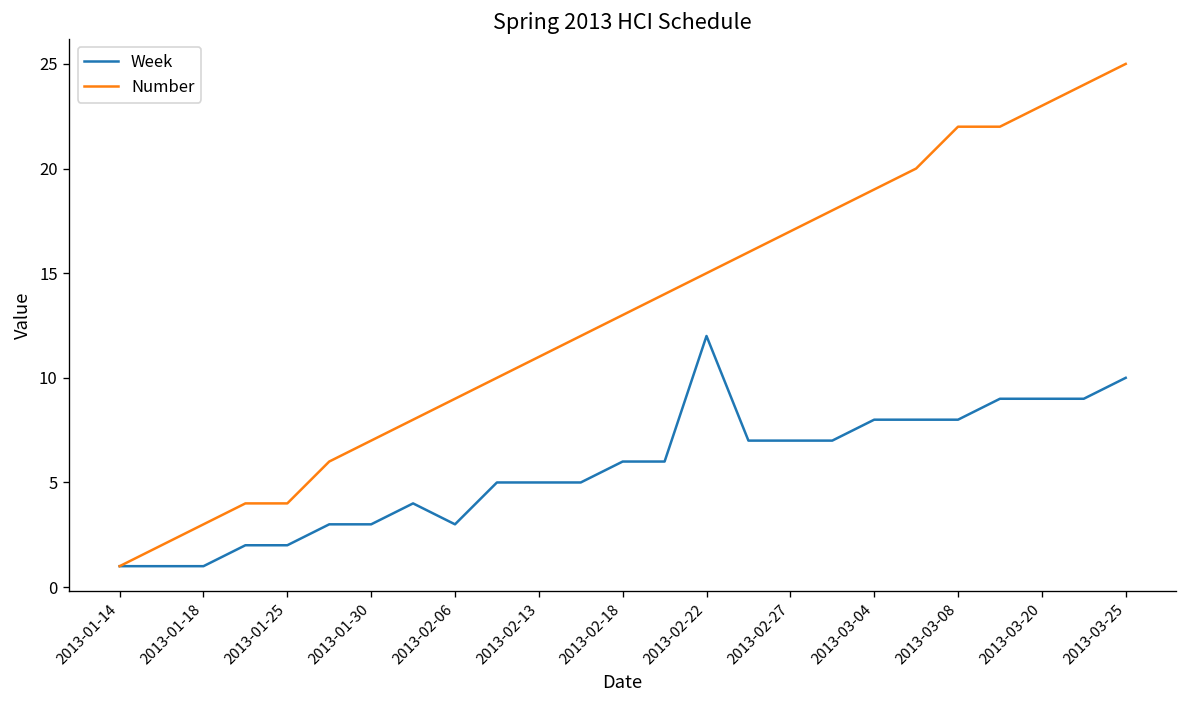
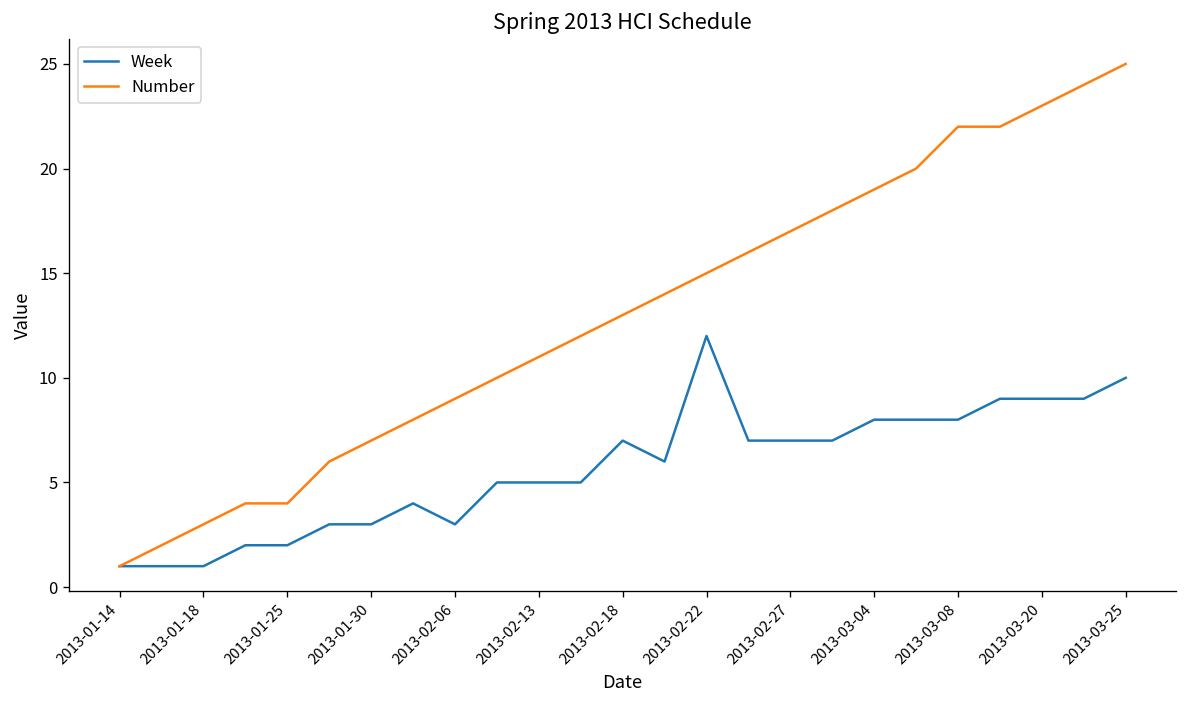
  {
    "Week": {
      "2013-01-18": 1,
      "2013-01-25": 2,
      "2013-01-30": 3,
      "2013-02-06": 3,
      "2013-02-13": 5,
-     "2013-02-18": 6,
+     "2013-02-18": 7,
      "2013-02-22": 12,
      "2013-02-27": 7,
      "2013-03-04": 8,
      "2013-03-08": 8,
      "2013-03-20": 9,
      "2013-03-25": 10
    },
    "Number": {
      "2013-01-18": 3,
      "2013-01-25": 4,
      "2013-01-30": 7,
      "2013-02-06": 9,
      "2013-02-13": 11,
      "2013-02-18": 13,
      "2013-02-22": 15,
      "2013-02-27": 17,
      "2013-03-04": 19,
      "2013-03-08": 22,
      "2013-03-20": 23,
      "2013-03-25": 25
    }
  }
